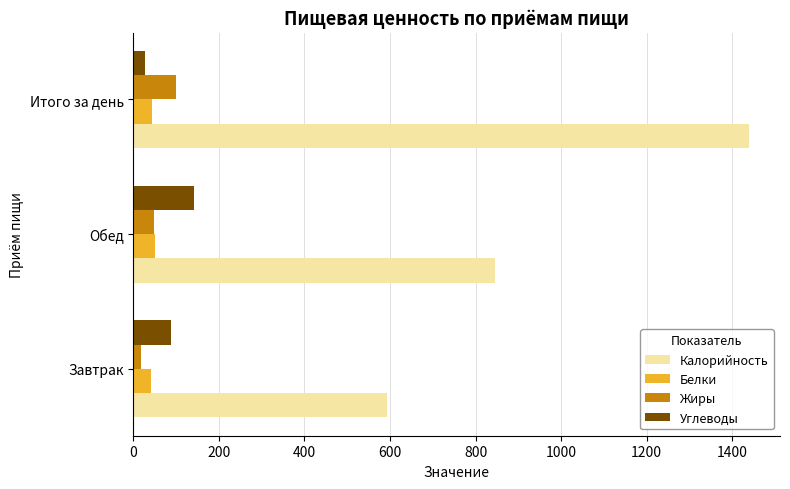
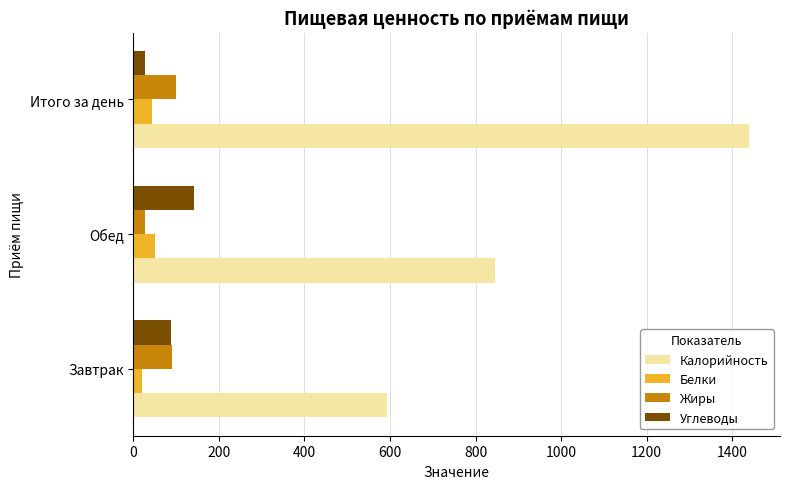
  {
    "Калорийность": {
      "Итого за день": 1440,
      "Обед": 850,
      "Завтрак": 590
    },
    "Белки": {
      "Итого за день": 40,
      "Обед": 50,
-     "Завтрак": 40
+     "Завтрак": 20
    },
    "Жиры": {
      "Итого за день": 100,
-     "Обед": 50,
-     "Завтрак": 20
+     "Обед": 30,
+     "Завтрак": 90
    },
    "Углеводы": {
      "Итого за день": 30,
      "Обед": 140,
      "Завтрак": 90
    }
  }
